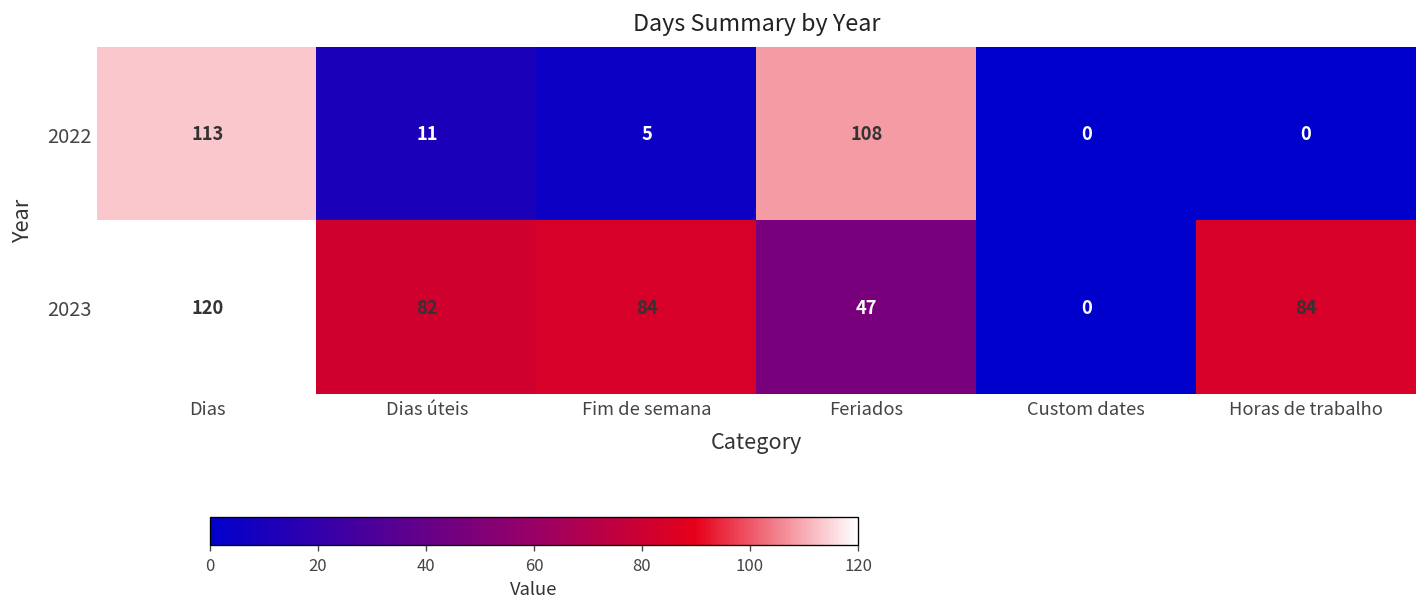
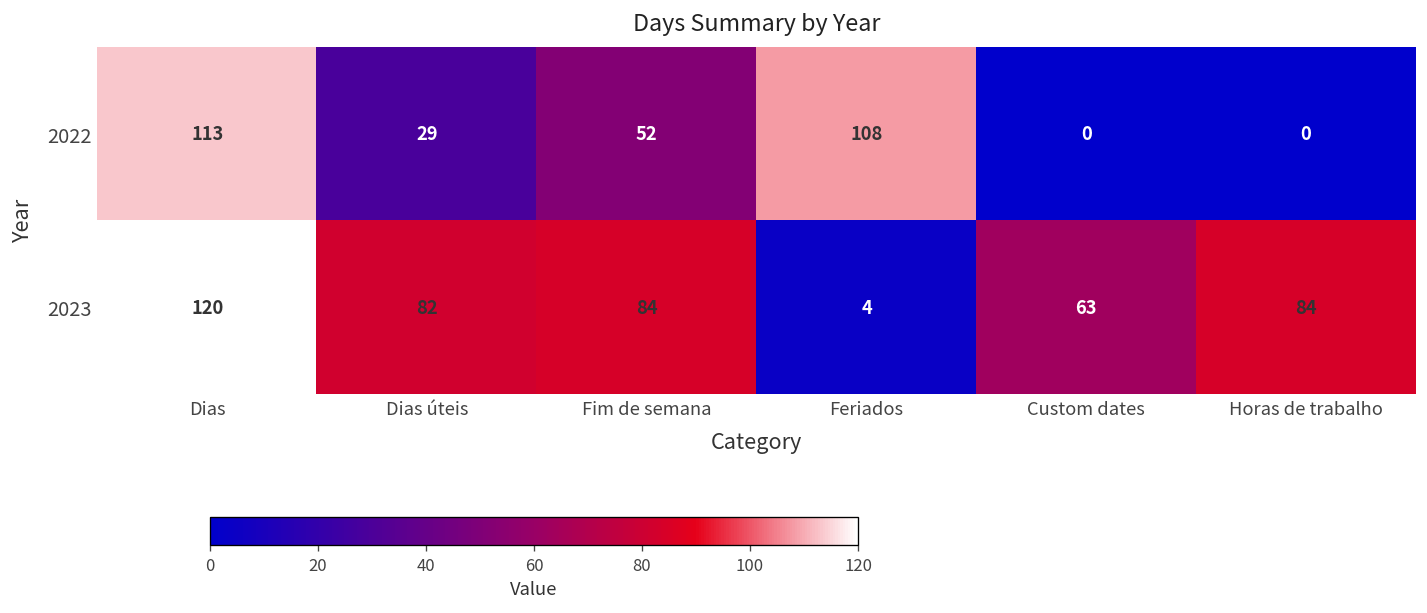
  {
    "2022": {
      "Dias": 113,
-     "Dias úteis": 11,
-     "Fim de semana": 5,
+     "Dias úteis": 29,
+     "Fim de semana": 52,
      "Feriados": 108,
      "Custom dates": 0,
      "Horas de trabalho": 0
    },
    "2023": {
      "Dias": 120,
      "Dias úteis": 82,
      "Fim de semana": 84,
-     "Feriados": 47,
-     "Custom dates": 0,
+     "Feriados": 4,
+     "Custom dates": 63,
      "Horas de trabalho": 84
    }
  }
